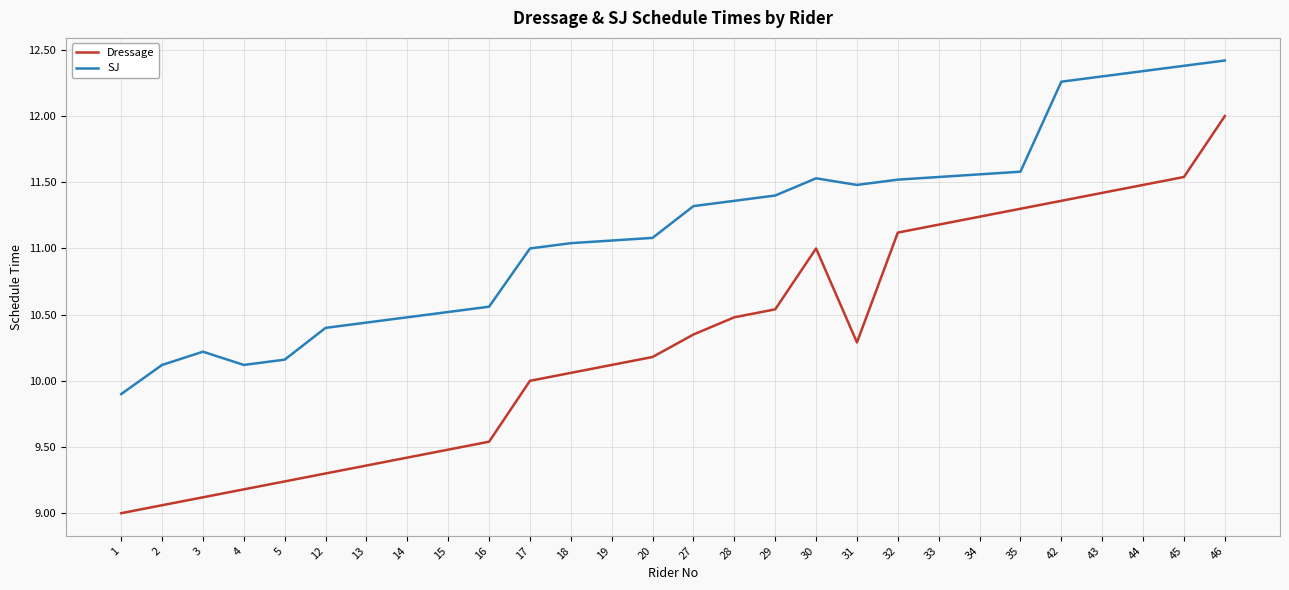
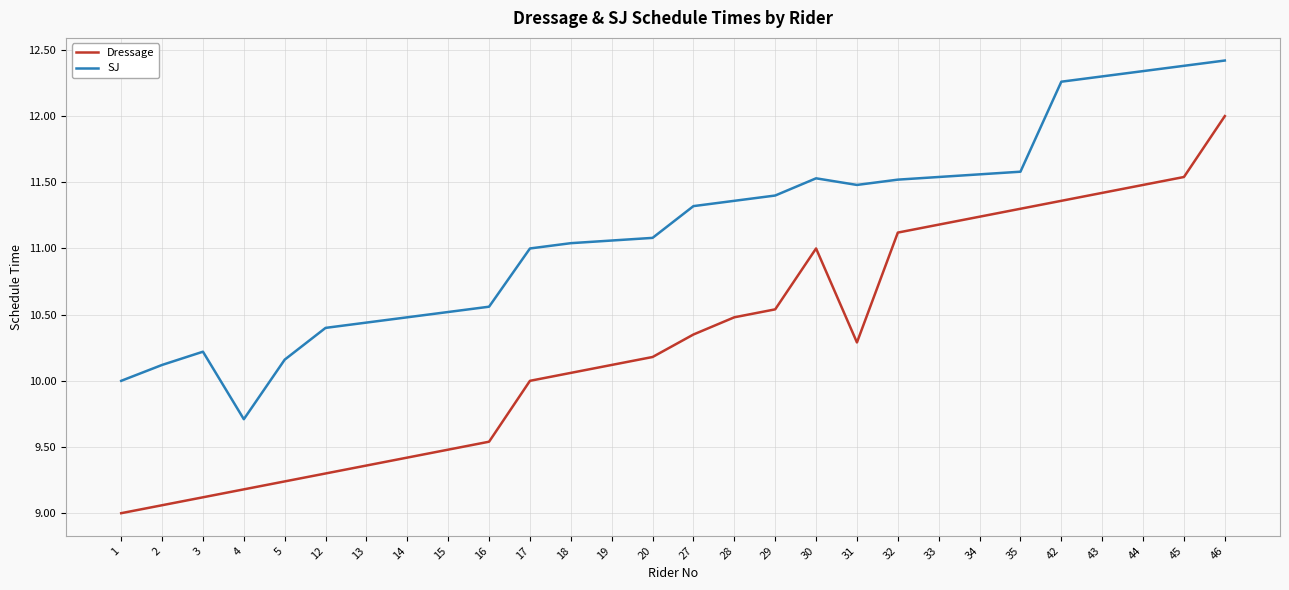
  {
    "Dressage": {
      "1": 9.00,
      "2": 9.06,
      "3": 9.12,
      "4": 9.18,
      "5": 9.24,
      "12": 9.30,
      "13": 9.36,
      "14": 9.42,
      "15": 9.48,
      "16": 9.54,
      "17": 10.00,
      "18": 10.06,
      "19": 10.12,
      "20": 10.18,
      "27": 10.35,
      "28": 10.48,
      "29": 10.54,
      "30": 11.00,
      "31": 10.29,
      "32": 11.12,
      "33": 11.18,
      "34": 11.24,
      "35": 11.30,
      "42": 11.36,
      "43": 11.42,
      "44": 11.48,
      "45": 11.54,
      "46": 12.00
    },
    "SJ": {
-     "1": 9.9,
+     "1": 10.0,
      "2": 10.12,
      "3": 10.22,
-     "4": 10.12,
+     "4": 9.71,
      "5": 10.16,
      "12": 10.40,
      "13": 10.44,
      "14": 10.48,
      "15": 10.52,
      "16": 10.56,
      "17": 11.00,
      "18": 11.04,
      "19": 11.06,
      "20": 11.08,
      "27": 11.32,
      "28": 11.36,
      "29": 11.40,
      "30": 11.53,
      "31": 11.48,
      "32": 11.52,
      "33": 11.54,
      "34": 11.56,
      "35": 11.58,
      "42": 12.26,
      "43": 12.30,
      "44": 12.34,
      "45": 12.38,
      "46": 12.42
    }
  }
